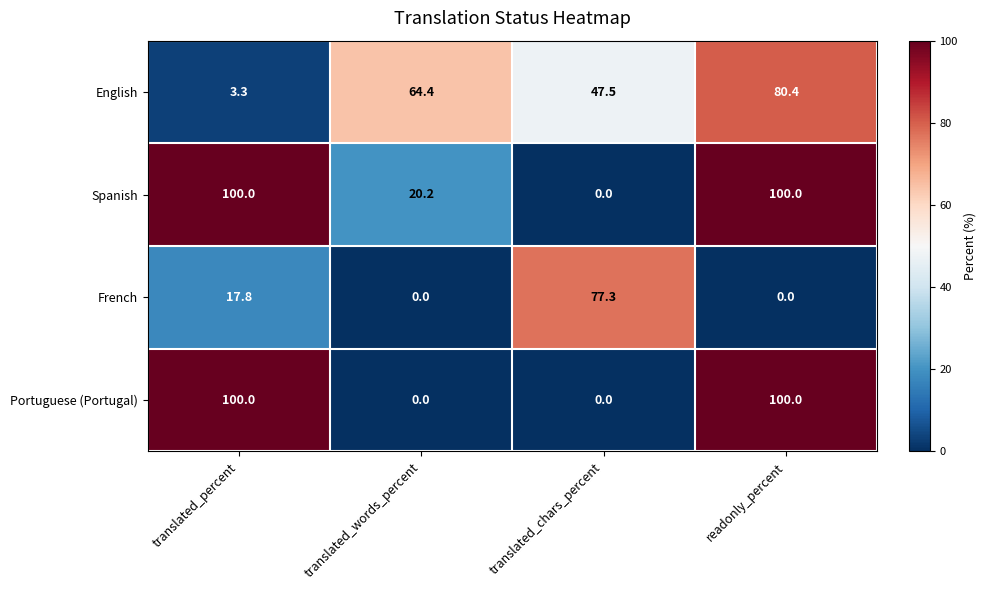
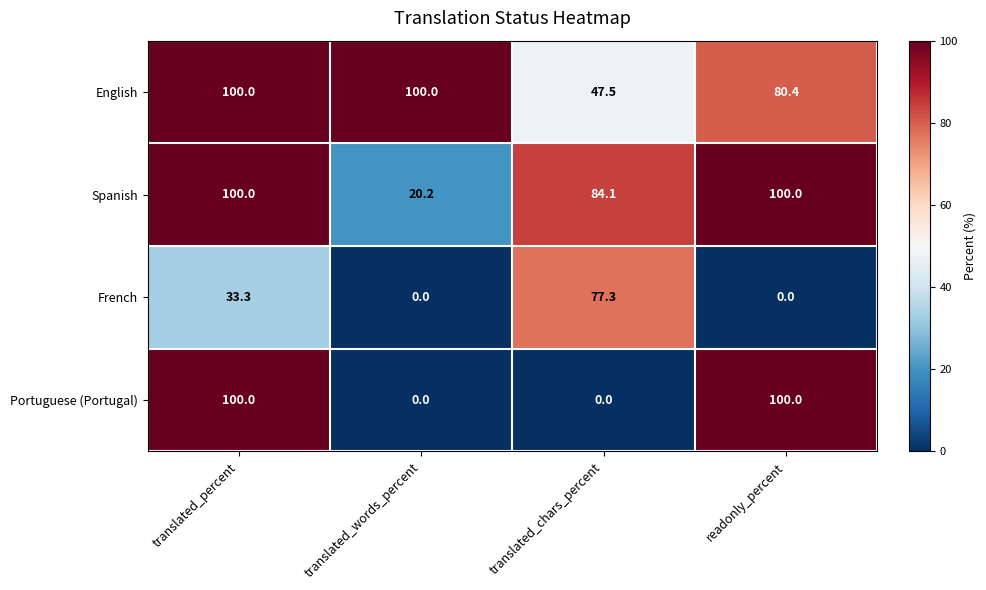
  {
    "English": {
-     "translated_percent": 3.3,
-     "translated_words_percent": 64.4,
+     "translated_percent": 100.0,
+     "translated_words_percent": 100.0,
      "translated_chars_percent": 47.5,
      "readonly_percent": 80.4
    },
    "Spanish": {
      "translated_percent": 100.0,
      "translated_words_percent": 20.2,
-     "translated_chars_percent": 0.0,
+     "translated_chars_percent": 84.1,
      "readonly_percent": 100.0
    },
    "French": {
-     "translated_percent": 17.8,
+     "translated_percent": 33.3,
      "translated_words_percent": 0.0,
      "translated_chars_percent": 77.3,
      "readonly_percent": 0.0
    },
    "Portuguese (Portugal)": {
      "translated_percent": 100.0,
      "translated_words_percent": 0.0,
      "translated_chars_percent": 0.0,
      "readonly_percent": 100.0
    }
  }
